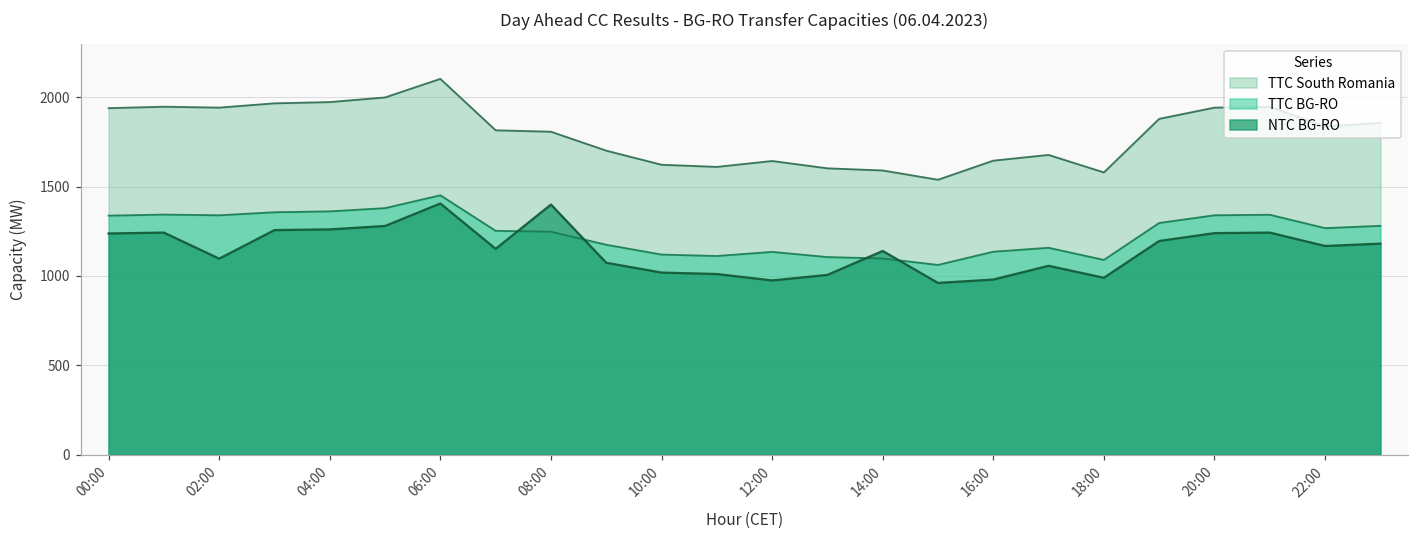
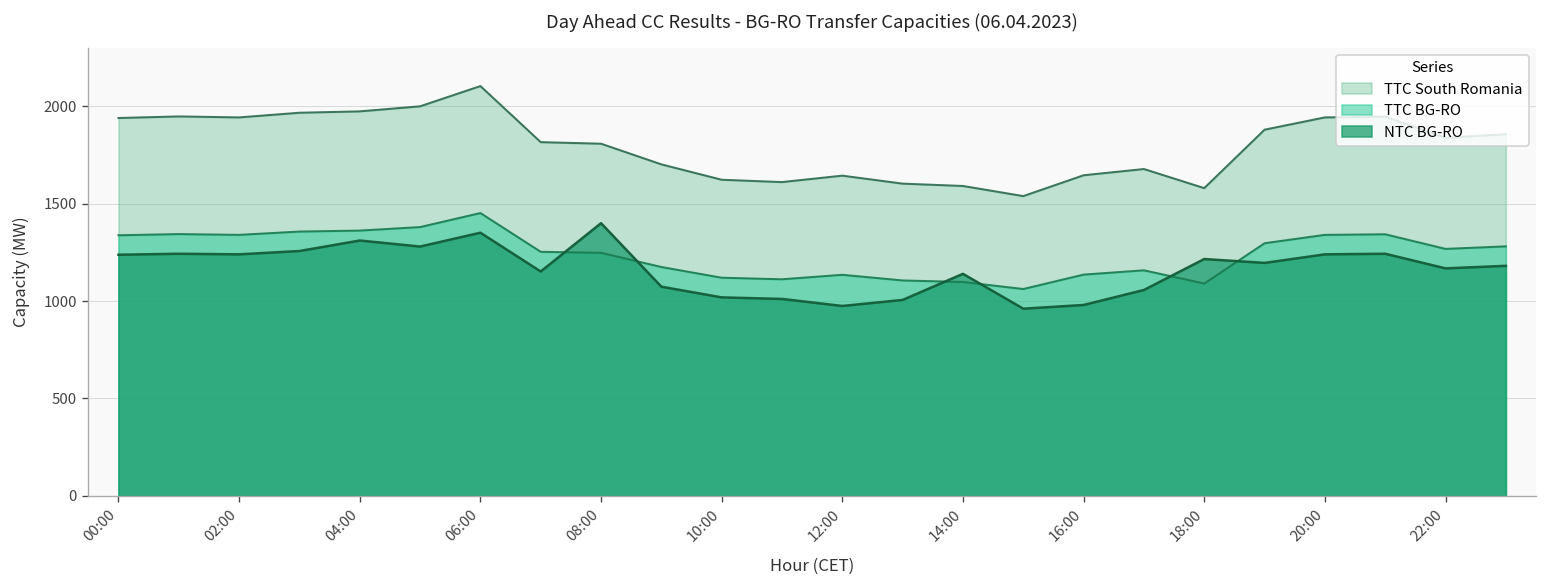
  {
    "NTC BG-RO": {
      "00:00": 1240,
-     "02:00": 1100,
-     "04:00": 1260,
-     "06:00": 1410,
+     "02:00": 1240,
+     "04:00": 1310,
+     "06:00": 1350,
      "08:00": 1400,
      "10:00": 1020,
      "12:00": 980,
      "14:00": 1140,
      "16:00": 980,
-     "18:00": 990,
+     "18:00": 1220,
      "20:00": 1240,
      "22:00": 1170
    }
  }
